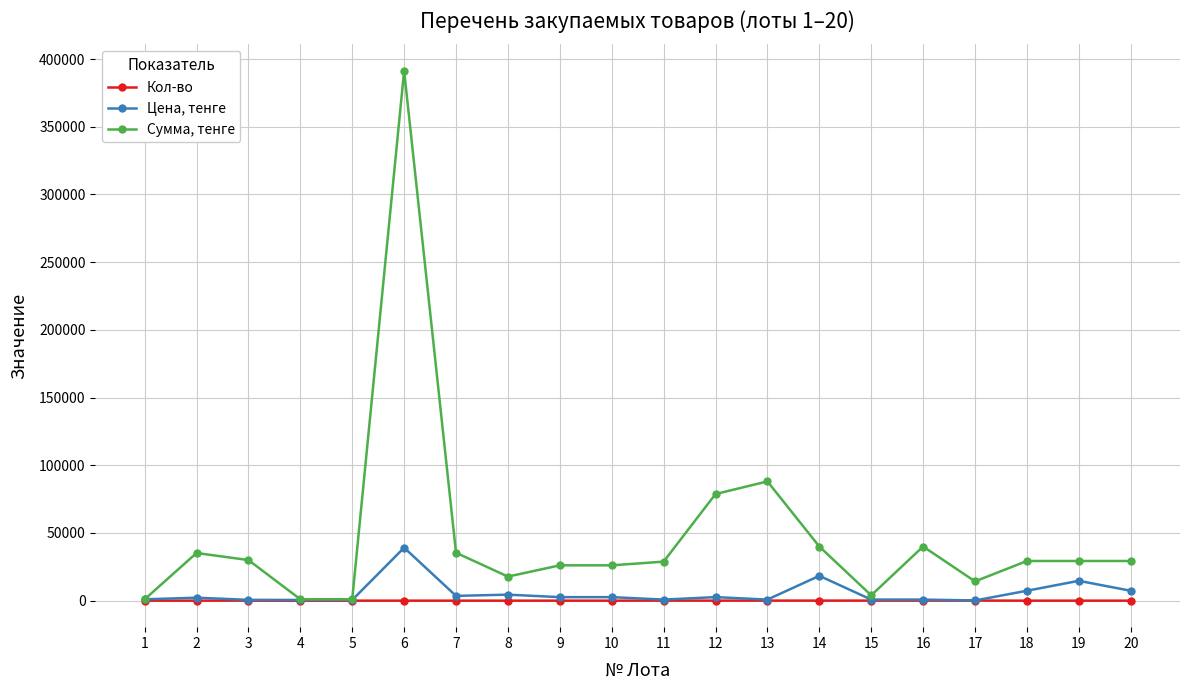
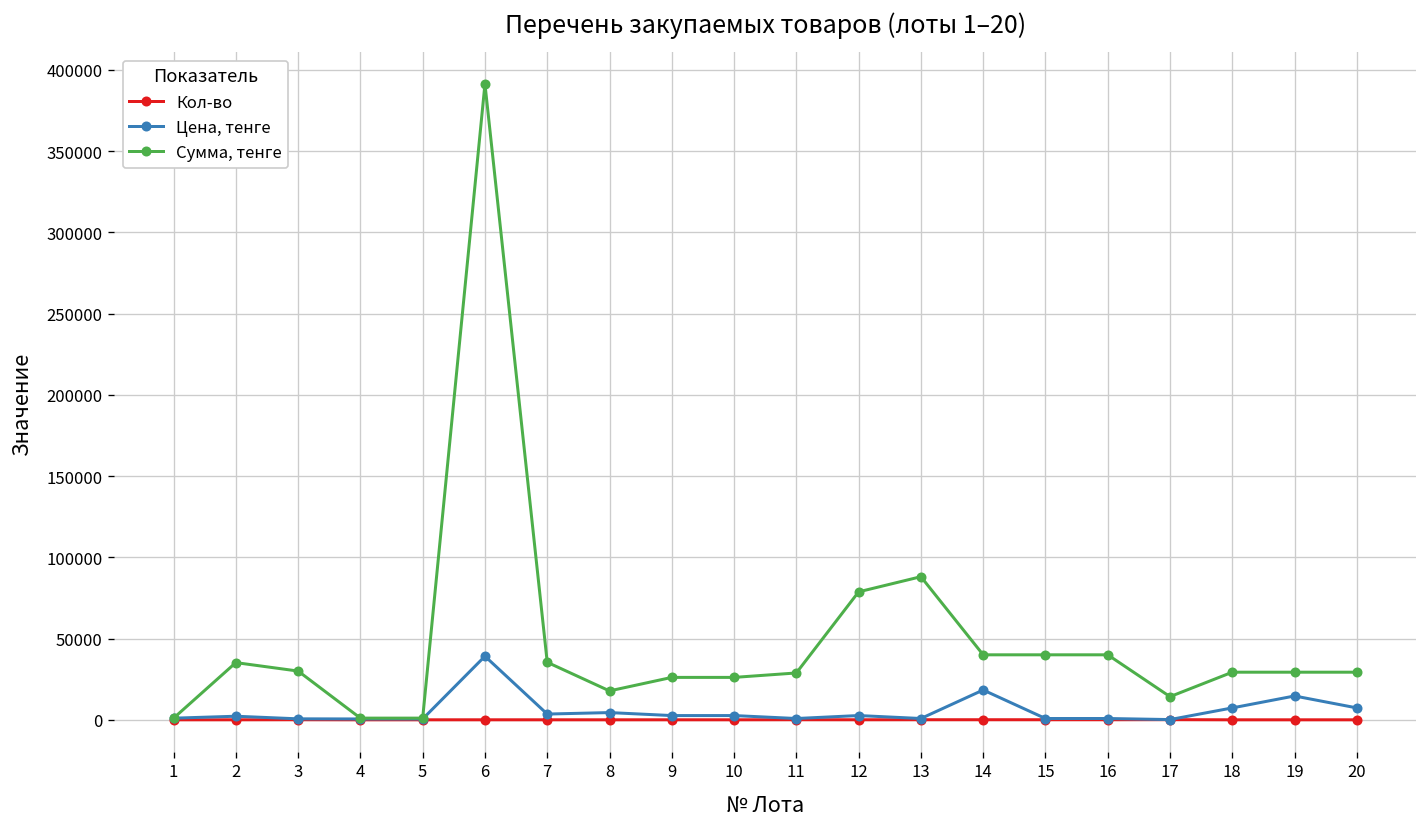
  {
    "Кол-во": {
      "2": 0,
      "6": 0,
      "7": 0,
      "8": 0,
      "9": 0,
      "10": 0,
      "12": 0,
      "14": 0,
      "18": 0,
      "19": 0,
      "20": 0
    },
    "Цена, тенге": {
      "2": 2000,
      "6": 39000,
      "7": 4000,
      "8": 4000,
      "9": 3000,
      "10": 3000,
      "12": 3000,
      "14": 18000,
      "18": 7000,
      "19": 15000,
      "20": 7000
    },
    "Сумма, тенге": {
      "2": 35000,
      "3": 30000,
      "6": 391000,
      "7": 35000,
      "8": 18000,
      "9": 26000,
      "10": 26000,
      "11": 29000,
      "12": 79000,
      "13": 88000,
      "14": 40000,
-     "15": 4000,
+     "15": 40000,
      "16": 40000,
      "17": 14000,
      "18": 29000,
      "19": 29000,
      "20": 29000
    }
  }
